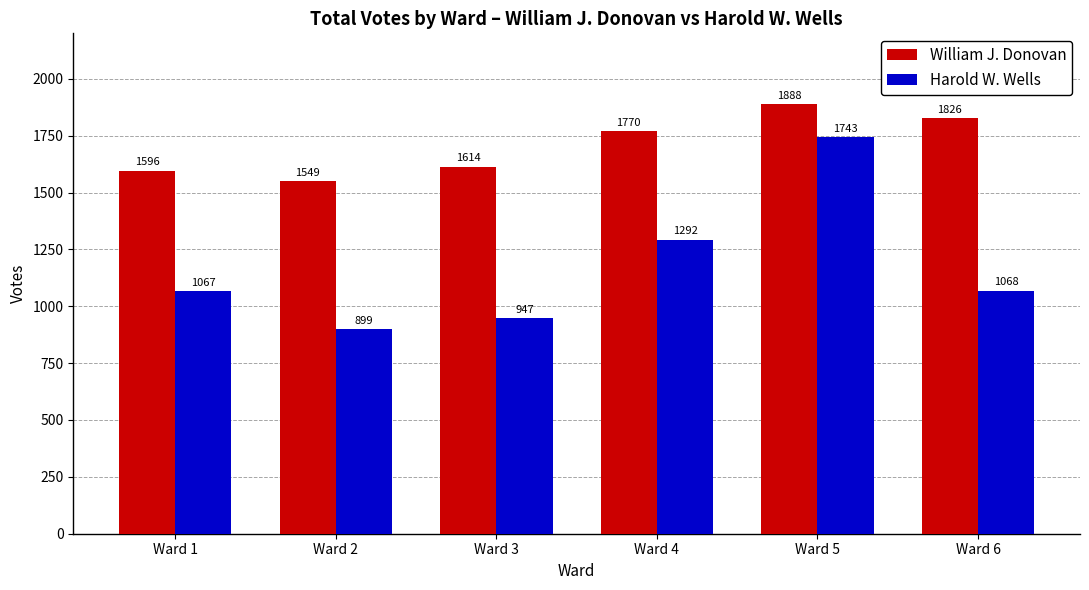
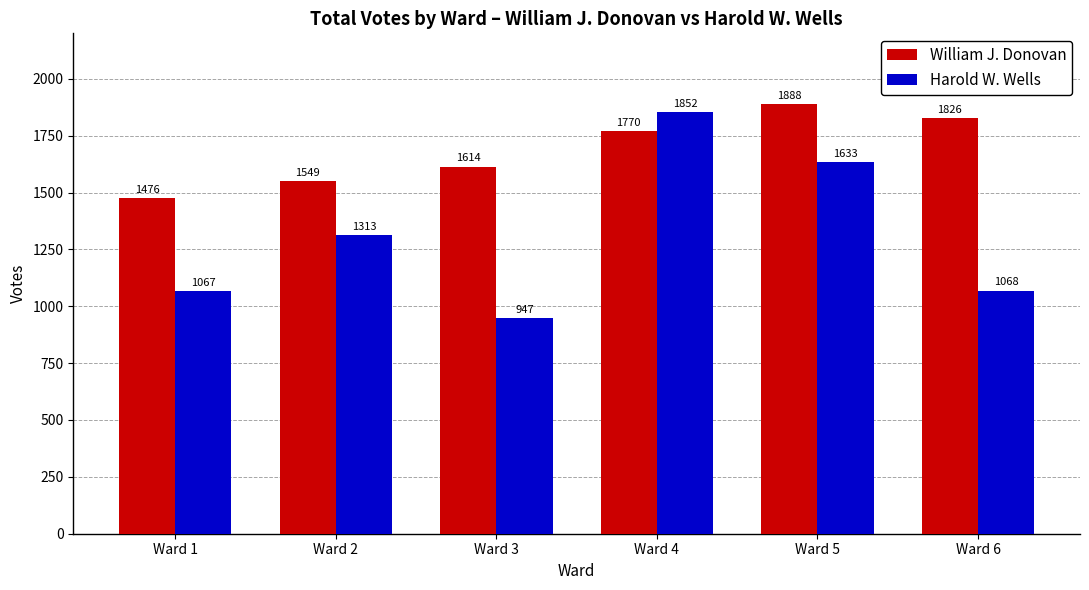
  {
    "William J. Donovan": {
-     "Ward 1": 1596,
+     "Ward 1": 1476,
      "Ward 2": 1549,
      "Ward 3": 1614,
      "Ward 4": 1770,
      "Ward 5": 1888,
      "Ward 6": 1826
    },
    "Harold W. Wells": {
      "Ward 1": 1067,
-     "Ward 2": 899,
+     "Ward 2": 1313,
      "Ward 3": 947,
-     "Ward 4": 1292,
-     "Ward 5": 1743,
+     "Ward 4": 1852,
+     "Ward 5": 1633,
      "Ward 6": 1068
    }
  }
